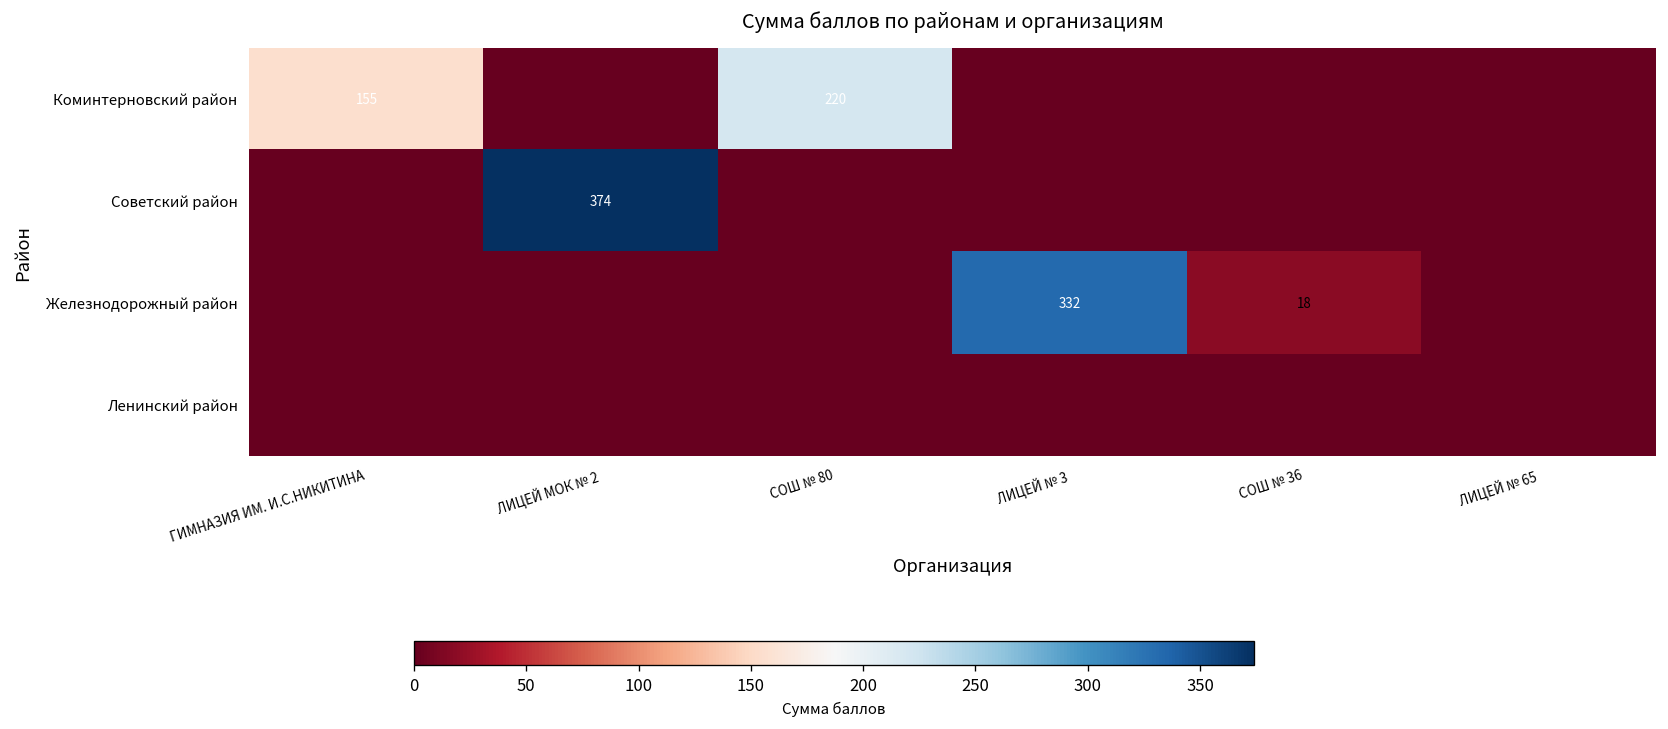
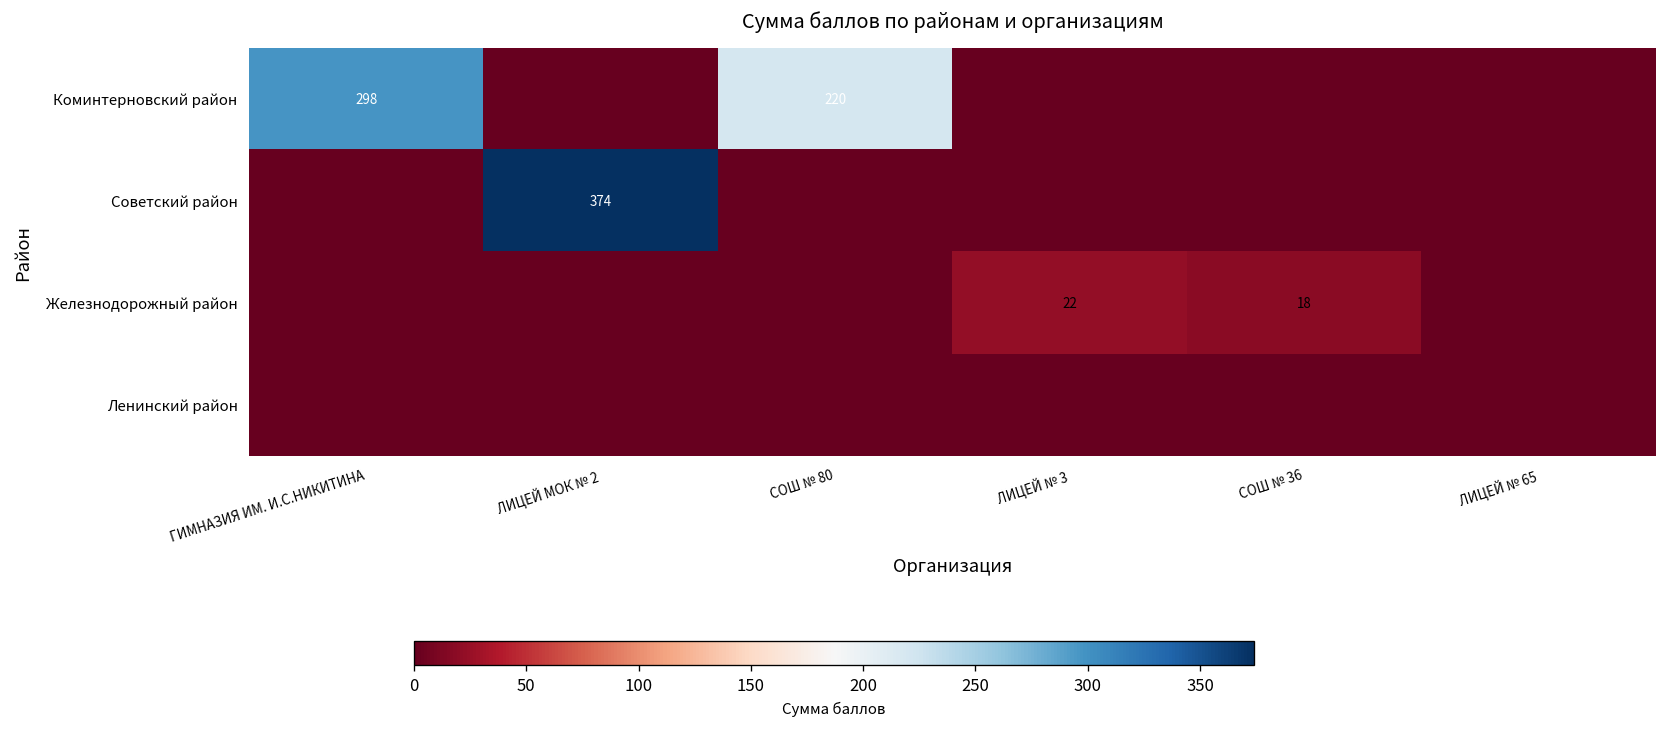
  {
    "Коминтерновский район": {
-     "ГИМНАЗИЯ ИМ. И.С.НИКИТИНА": 155
+     "ГИМНАЗИЯ ИМ. И.С.НИКИТИНА": 298
    },
    "Советский район": {
      "ЛИЦЕЙ МОК № 2": 374
    },
    "Железнодорожный район": {
-     "ЛИЦЕЙ № 3": 332,
+     "ЛИЦЕЙ № 3": 22,
      "СОШ № 36": 18
    }
  }
